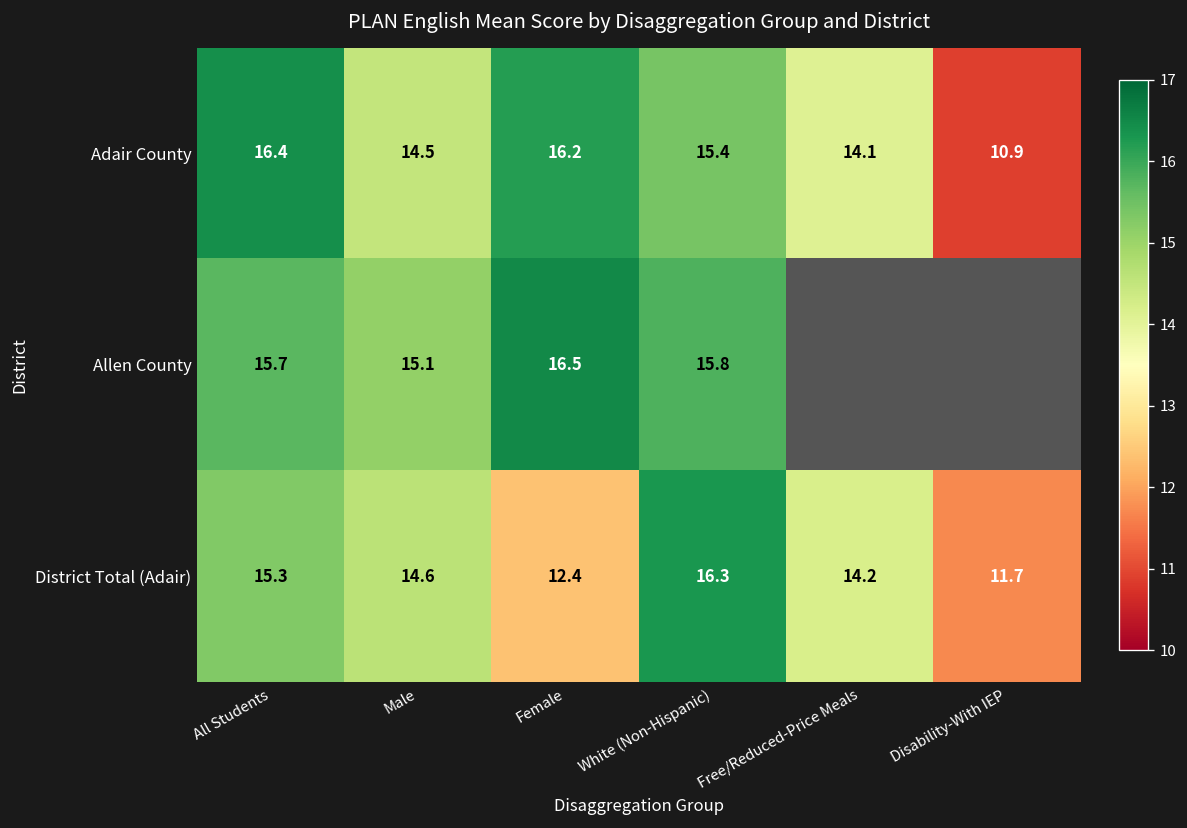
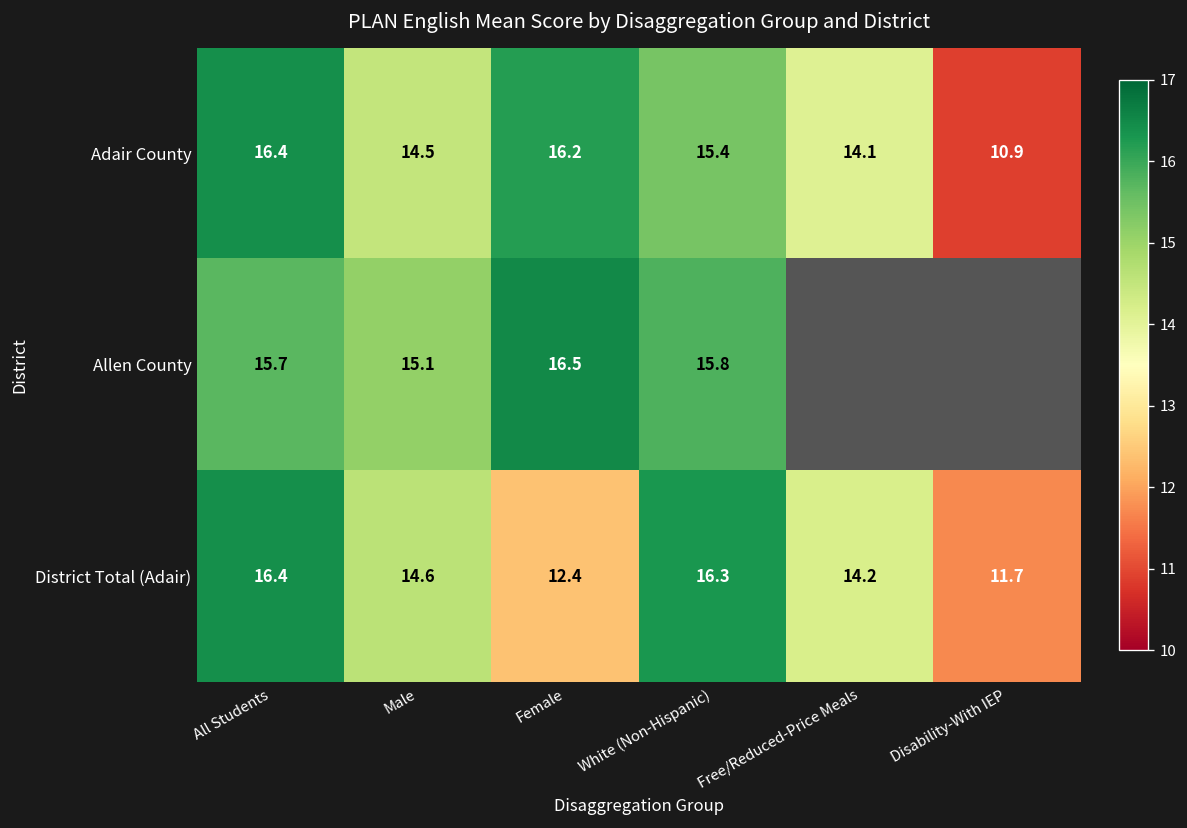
  {
    "Adair County": {
      "All Students": 16.4,
      "Male": 14.5,
      "Female": 16.2,
      "White (Non-Hispanic)": 15.4,
      "Free/Reduced-Price Meals": 14.1,
      "Disability-With IEP": 10.9
    },
    "Allen County": {
      "All Students": 15.7,
      "Male": 15.1,
      "Female": 16.5,
      "White (Non-Hispanic)": 15.8
    },
    "District Total (Adair)": {
-     "All Students": 15.3,
+     "All Students": 16.4,
      "Male": 14.6,
      "Female": 12.4,
      "White (Non-Hispanic)": 16.3,
      "Free/Reduced-Price Meals": 14.2,
      "Disability-With IEP": 11.7
    }
  }
